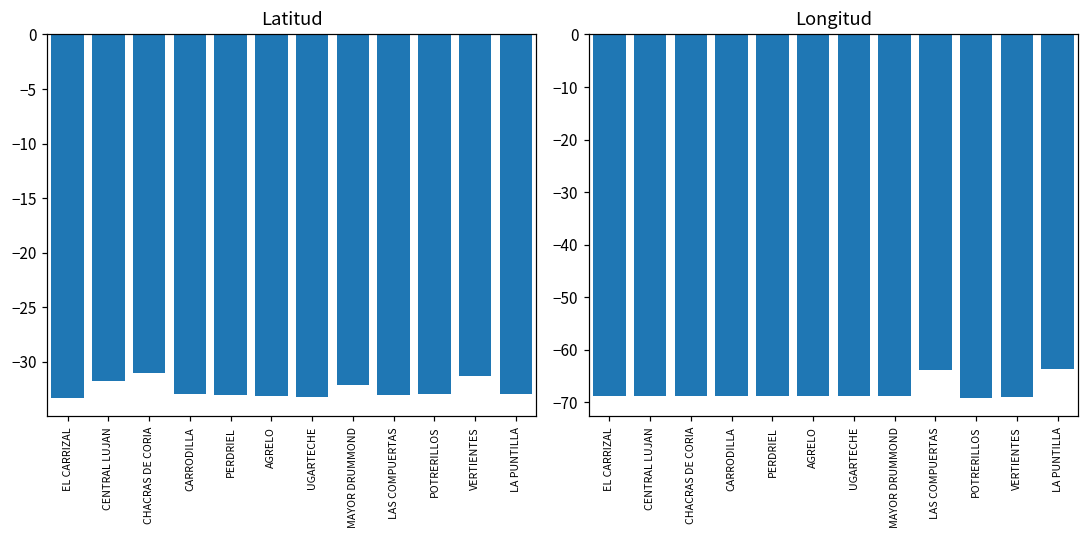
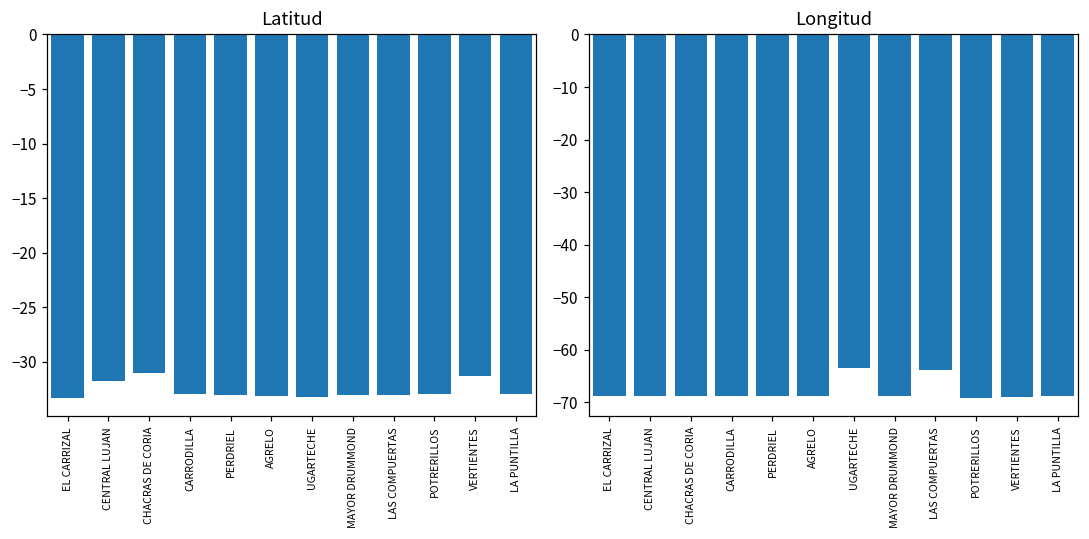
  {
    "Latitud": {
      "EL CARRIZAL": -33,
      "CENTRAL LUJAN": -32,
      "CHACRAS DE CORIA": -31,
      "CARRODILLA": -33,
      "PERDRIEL": -33,
      "AGRELO": -33,
      "UGARTECHE": -33,
-     "MAYOR DRUMMOND": -32,
+     "MAYOR DRUMMOND": -33,
      "LAS COMPUERTAS": -33,
      "POTRERILLOS": -33,
      "VERTIENTES": -31,
      "LA PUNTILLA": -33
    },
    "Longitud": {
      "EL CARRIZAL": -69,
      "CENTRAL LUJAN": -69,
      "CHACRAS DE CORIA": -69,
      "CARRODILLA": -69,
      "PERDRIEL": -69,
      "AGRELO": -69,
-     "UGARTECHE": -69,
+     "UGARTECHE": -64,
      "MAYOR DRUMMOND": -69,
      "LAS COMPUERTAS": -64,
      "POTRERILLOS": -69,
      "VERTIENTES": -69,
-     "LA PUNTILLA": -64
+     "LA PUNTILLA": -69
    }
  }
